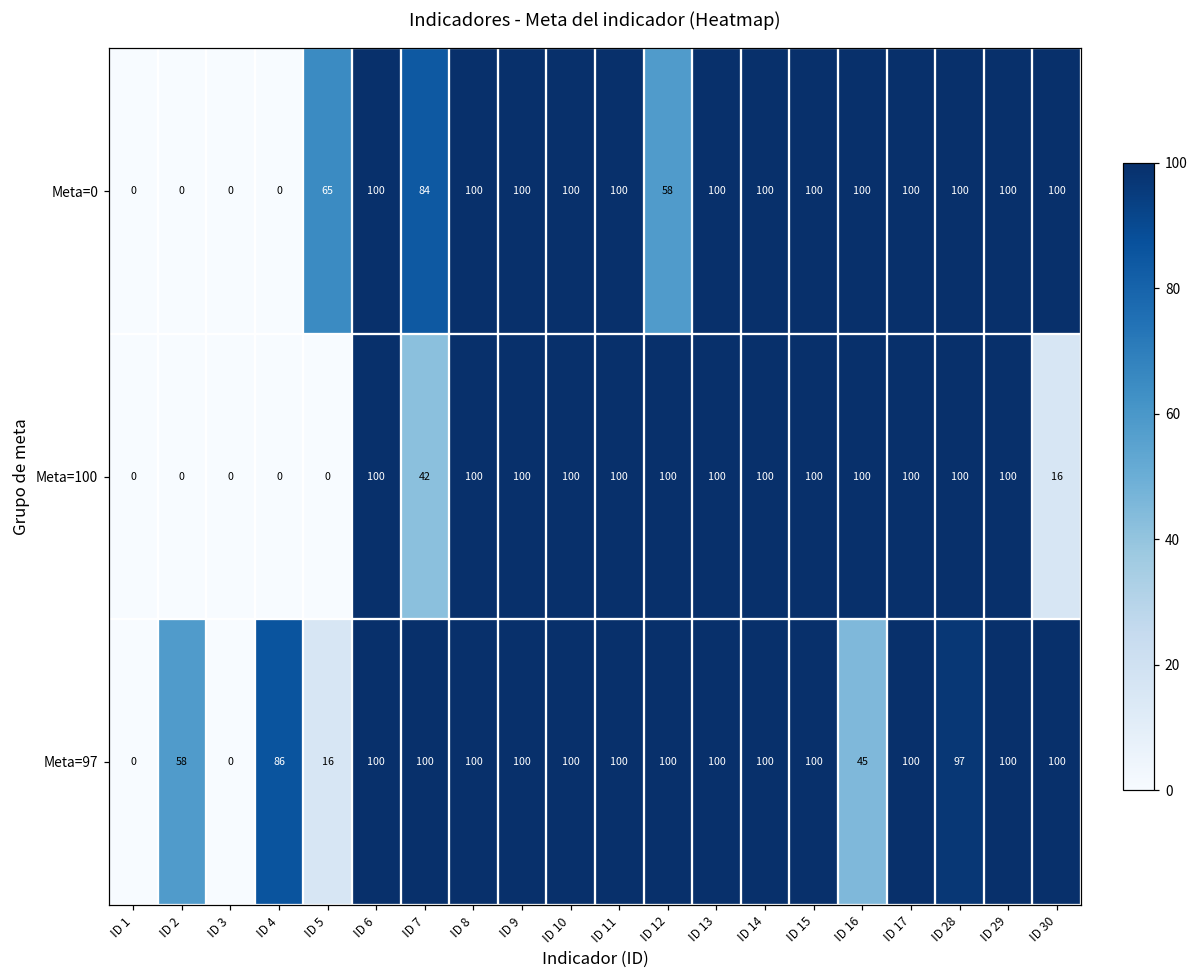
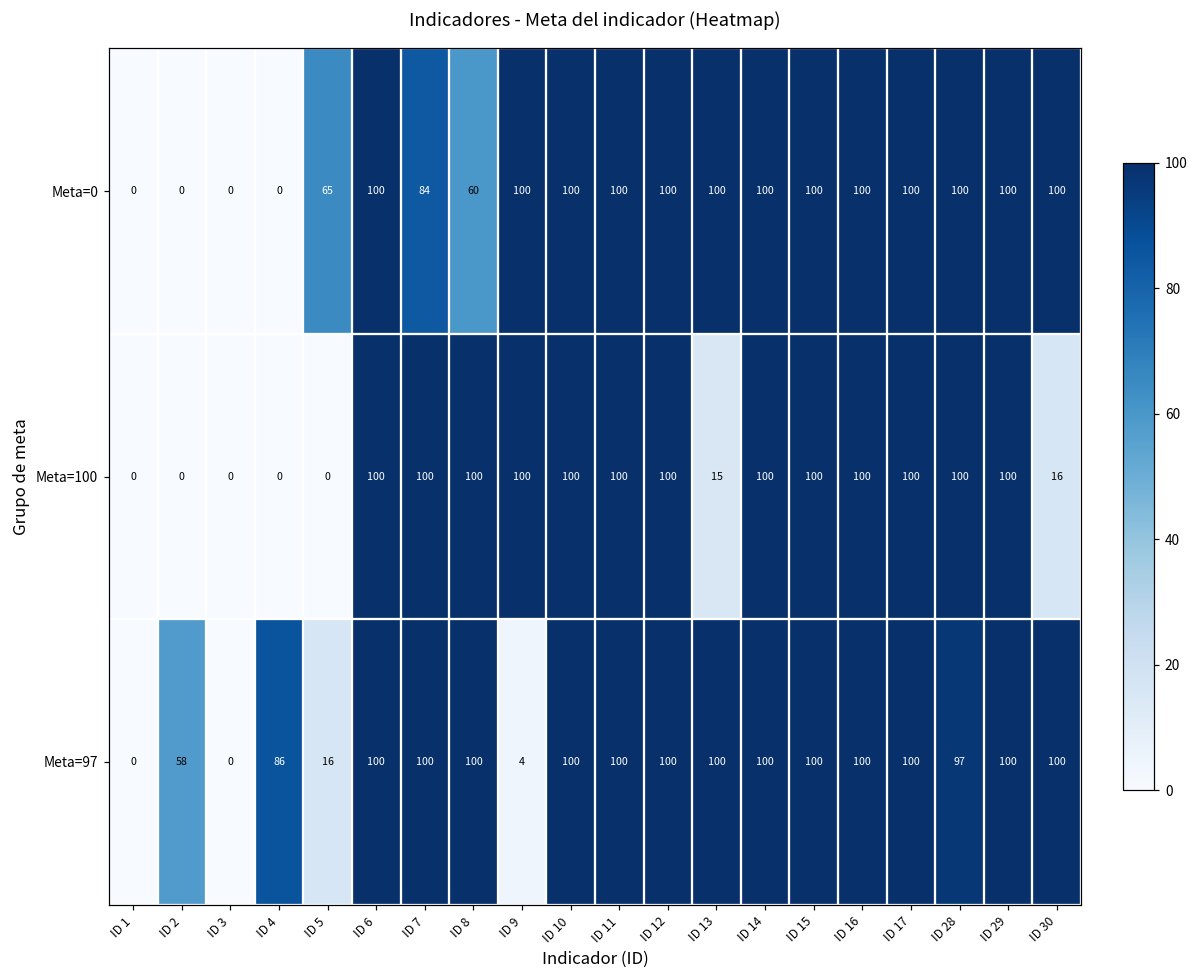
  {
    "Meta=0": {
      "ID 1": 0,
      "ID 2": 0,
      "ID 3": 0,
      "ID 4": 0,
      "ID 5": 65,
      "ID 6": 100,
      "ID 7": 84,
-     "ID 8": 100,
+     "ID 8": 60,
      "ID 9": 100,
      "ID 10": 100,
      "ID 11": 100,
-     "ID 12": 58,
+     "ID 12": 100,
      "ID 13": 100,
      "ID 14": 100,
      "ID 15": 100,
      "ID 16": 100,
      "ID 17": 100,
      "ID 28": 100,
      "ID 29": 100,
      "ID 30": 100
    },
    "Meta=100": {
      "ID 1": 0,
      "ID 2": 0,
      "ID 3": 0,
      "ID 4": 0,
      "ID 5": 0,
      "ID 6": 100,
-     "ID 7": 42,
+     "ID 7": 100,
      "ID 8": 100,
      "ID 9": 100,
      "ID 10": 100,
      "ID 11": 100,
      "ID 12": 100,
-     "ID 13": 100,
+     "ID 13": 15,
      "ID 14": 100,
      "ID 15": 100,
      "ID 16": 100,
      "ID 17": 100,
      "ID 28": 100,
      "ID 29": 100,
      "ID 30": 16
    },
    "Meta=97": {
      "ID 1": 0,
      "ID 2": 58,
      "ID 3": 0,
      "ID 4": 86,
      "ID 5": 16,
      "ID 6": 100,
      "ID 7": 100,
      "ID 8": 100,
-     "ID 9": 100,
+     "ID 9": 4,
      "ID 10": 100,
      "ID 11": 100,
      "ID 12": 100,
      "ID 13": 100,
      "ID 14": 100,
      "ID 15": 100,
-     "ID 16": 45,
+     "ID 16": 100,
      "ID 17": 100,
      "ID 28": 97,
      "ID 29": 100,
      "ID 30": 100
    }
  }
